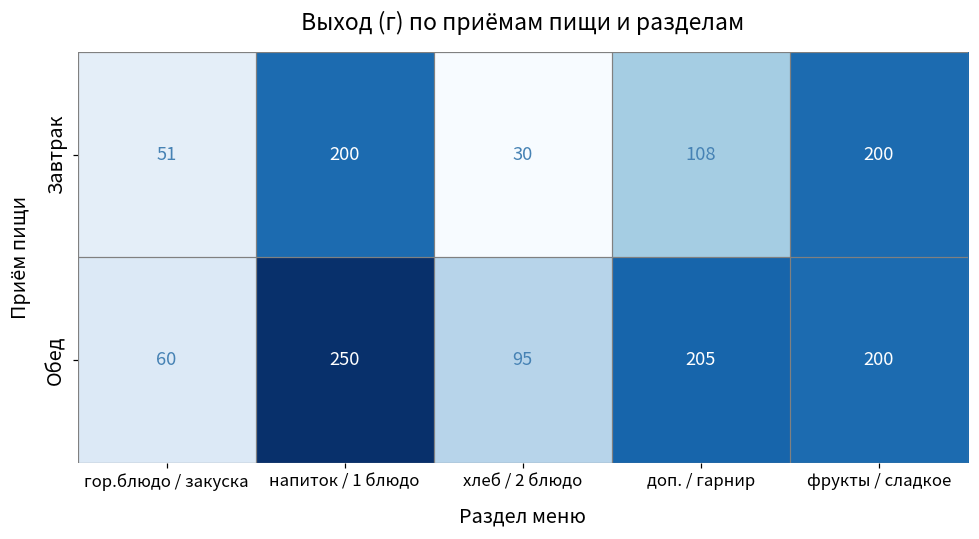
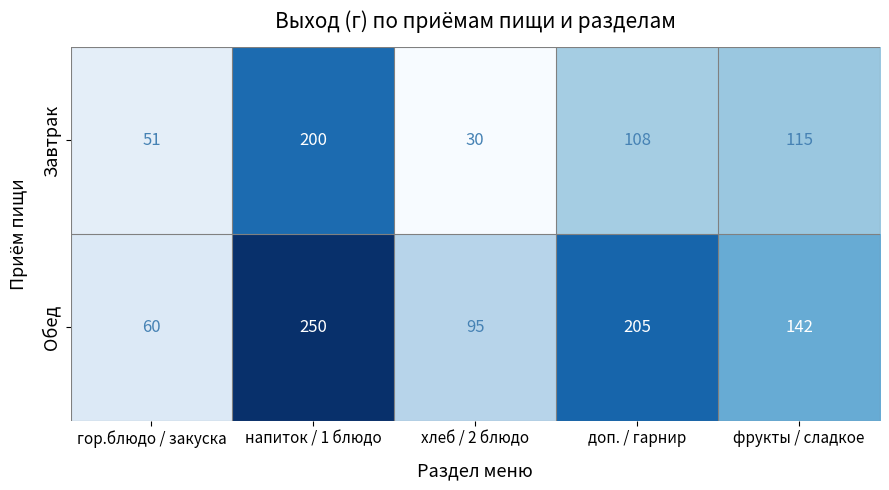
  {
    "Завтрак": {
      "гор.блюдо / закуска": 51,
      "напиток / 1 блюдо": 200,
      "хлеб / 2 блюдо": 30,
      "доп. / гарнир": 108,
-     "фрукты / сладкое": 200
+     "фрукты / сладкое": 115
    },
    "Обед": {
      "гор.блюдо / закуска": 60,
      "напиток / 1 блюдо": 250,
      "хлеб / 2 блюдо": 95,
      "доп. / гарнир": 205,
-     "фрукты / сладкое": 200
+     "фрукты / сладкое": 142
    }
  }
